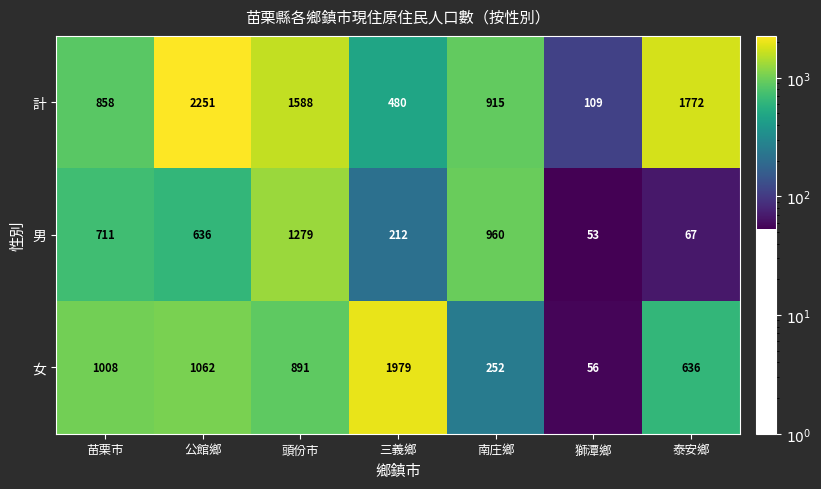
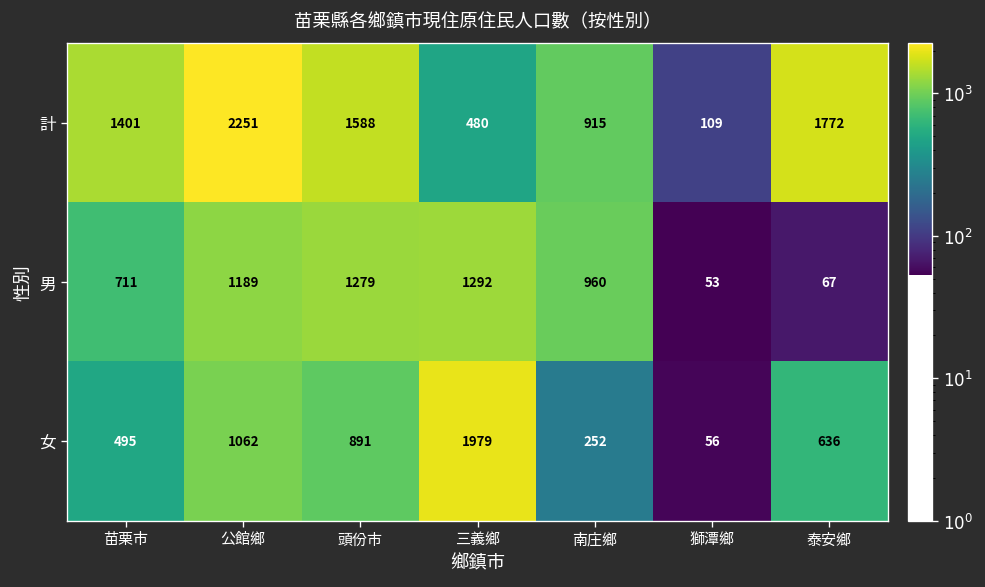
  {
    "計": {
-     "苗栗市": 858,
+     "苗栗市": 1401,
      "公館鄉": 2251,
      "頭份市": 1588,
      "三義鄉": 480,
      "南庄鄉": 915,
      "獅潭鄉": 109,
      "泰安鄉": 1772
    },
    "男": {
      "苗栗市": 711,
-     "公館鄉": 636,
+     "公館鄉": 1189,
      "頭份市": 1279,
-     "三義鄉": 212,
+     "三義鄉": 1292,
      "南庄鄉": 960,
      "獅潭鄉": 53,
      "泰安鄉": 67
    },
    "女": {
-     "苗栗市": 1008,
+     "苗栗市": 495,
      "公館鄉": 1062,
      "頭份市": 891,
      "三義鄉": 1979,
      "南庄鄉": 252,
      "獅潭鄉": 56,
      "泰安鄉": 636
    }
  }
